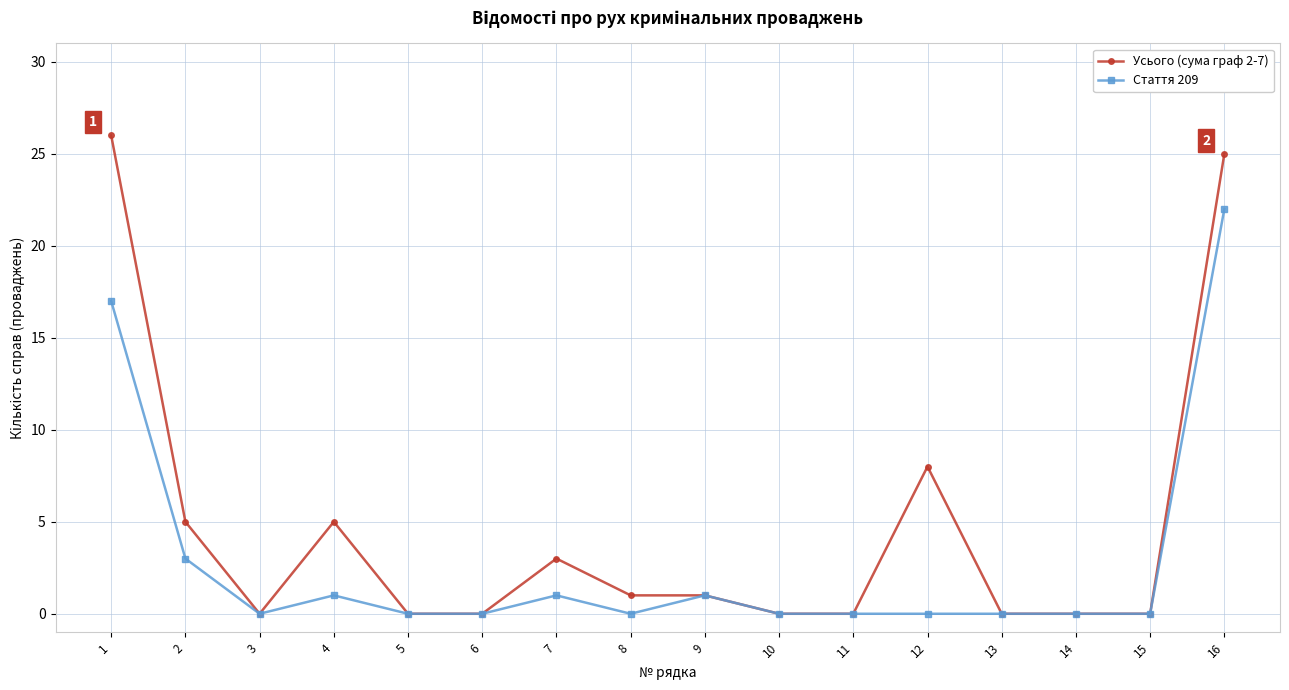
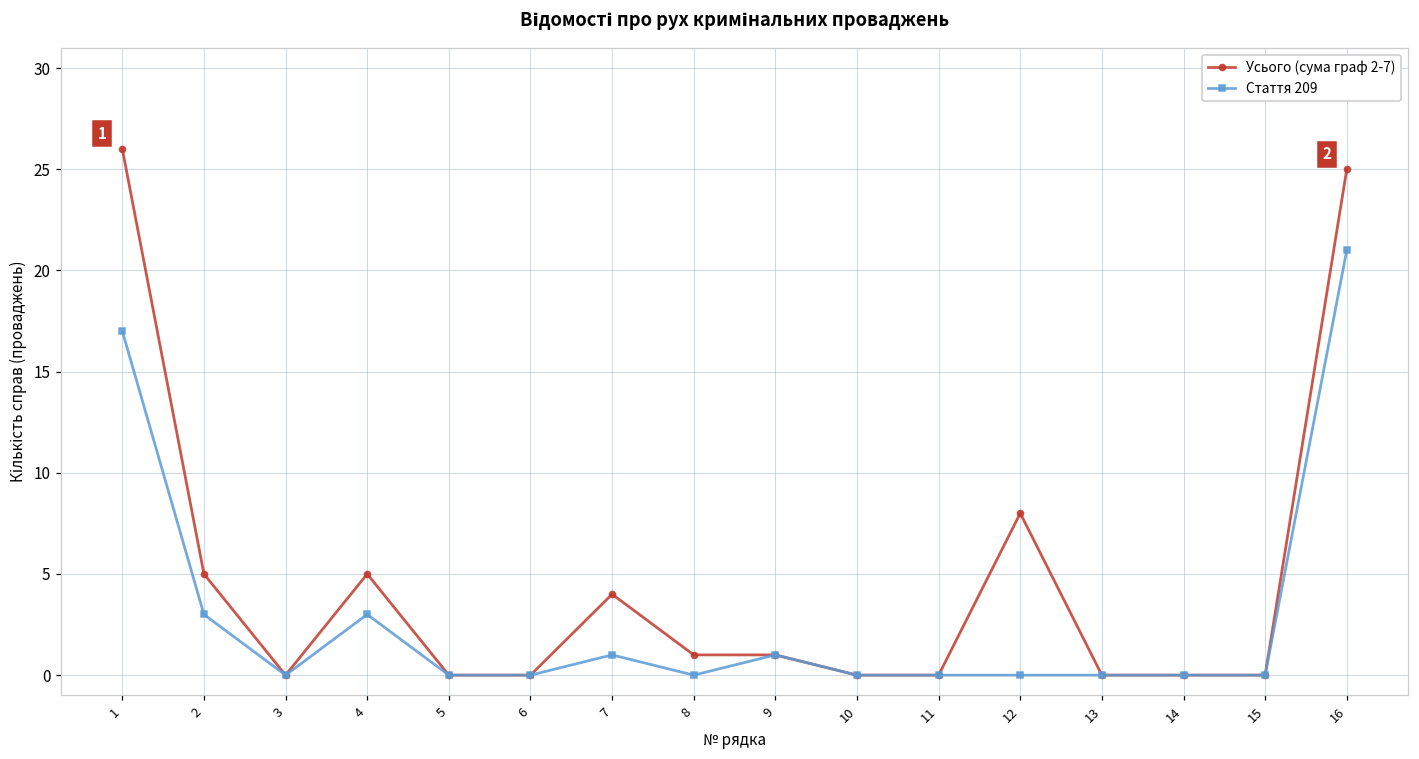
  {
    "Усього (сума граф 2-7)": {
      "2": 5,
      "4": 5,
-     "7": 3,
+     "7": 4,
      "8": 1,
      "12": 8
    },
    "Стаття 209": {
      "1": 17,
      "2": 3,
-     "4": 1,
+     "4": 3,
      "7": 1,
      "8": 0,
      "12": 0,
-     "16": 22
+     "16": 21
    }
  }
